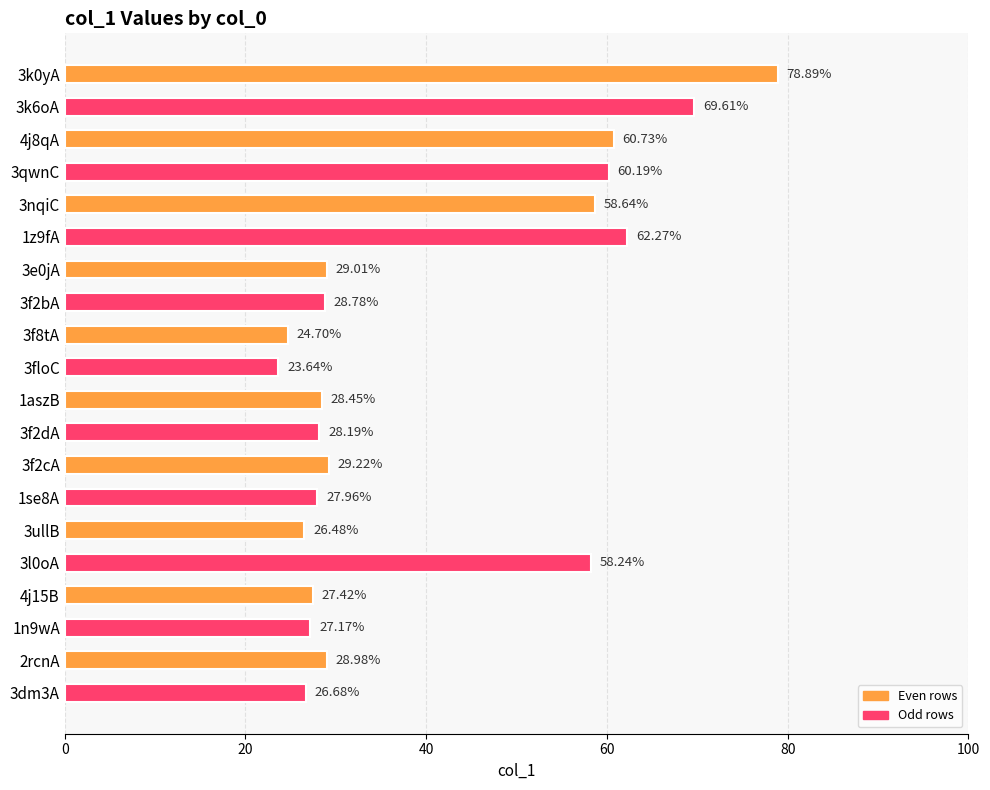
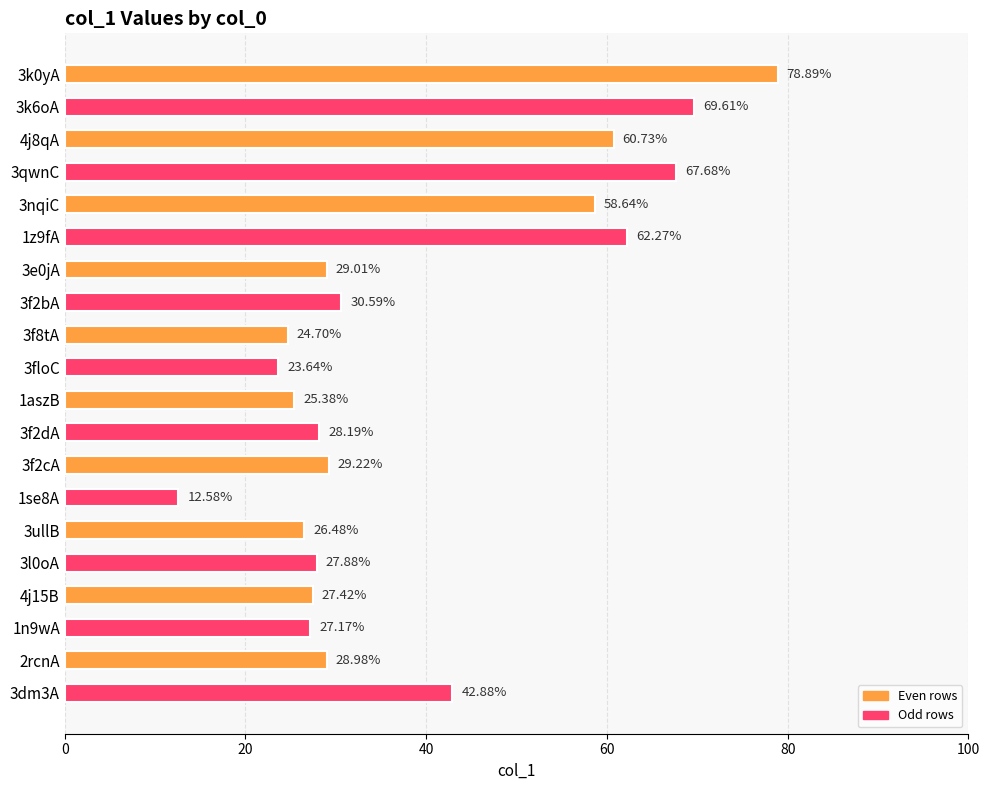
  {
    "3k0yA": "78.89%",
    "3k6oA": "69.61%",
    "4j8qA": "60.73%",
-   "3qwnC": "60.19%",
+   "3qwnC": "67.68%",
    "3nqiC": "58.64%",
    "1z9fA": "62.27%",
    "3e0jA": "29.01%",
-   "3f2bA": "28.78%",
+   "3f2bA": "30.59%",
    "3f8tA": "24.70%",
    "3floC": "23.64%",
-   "1aszB": "28.45%",
+   "1aszB": "25.38%",
    "3f2dA": "28.19%",
    "3f2cA": "29.22%",
-   "1se8A": "27.96%",
+   "1se8A": "12.58%",
    "3ullB": "26.48%",
-   "3l0oA": "58.24%",
+   "3l0oA": "27.88%",
    "4j15B": "27.42%",
    "1n9wA": "27.17%",
    "2rcnA": "28.98%",
-   "3dm3A": "26.68%"
+   "3dm3A": "42.88%"
  }
